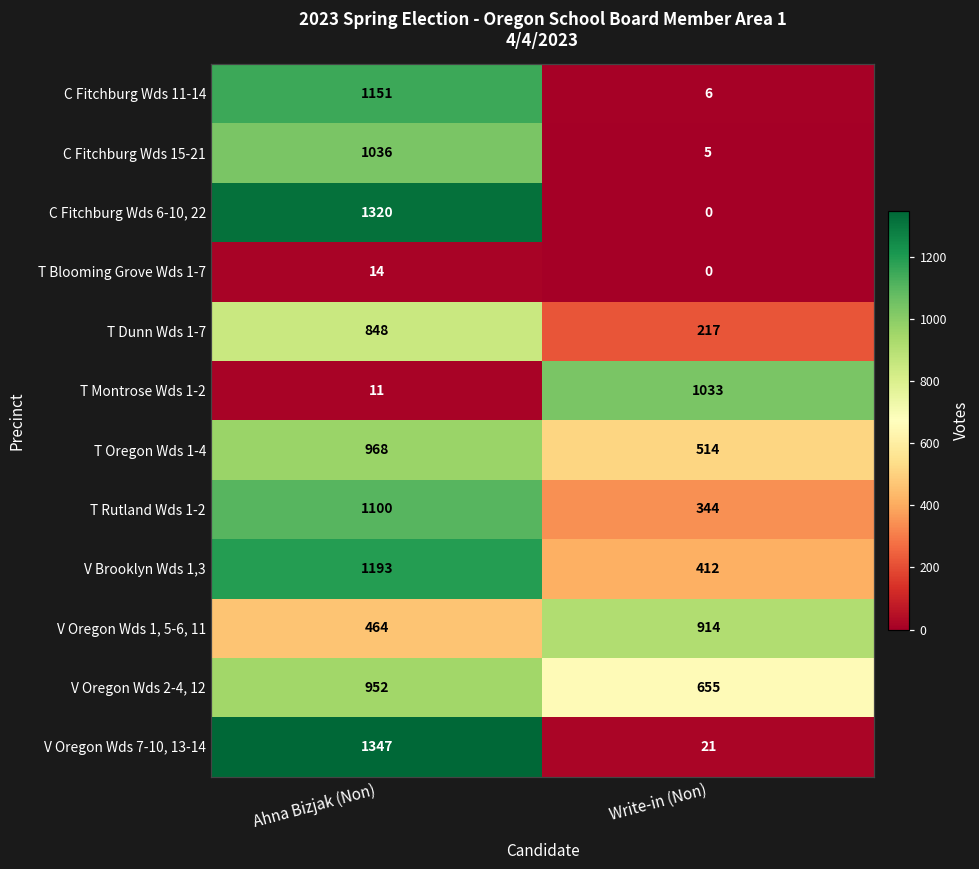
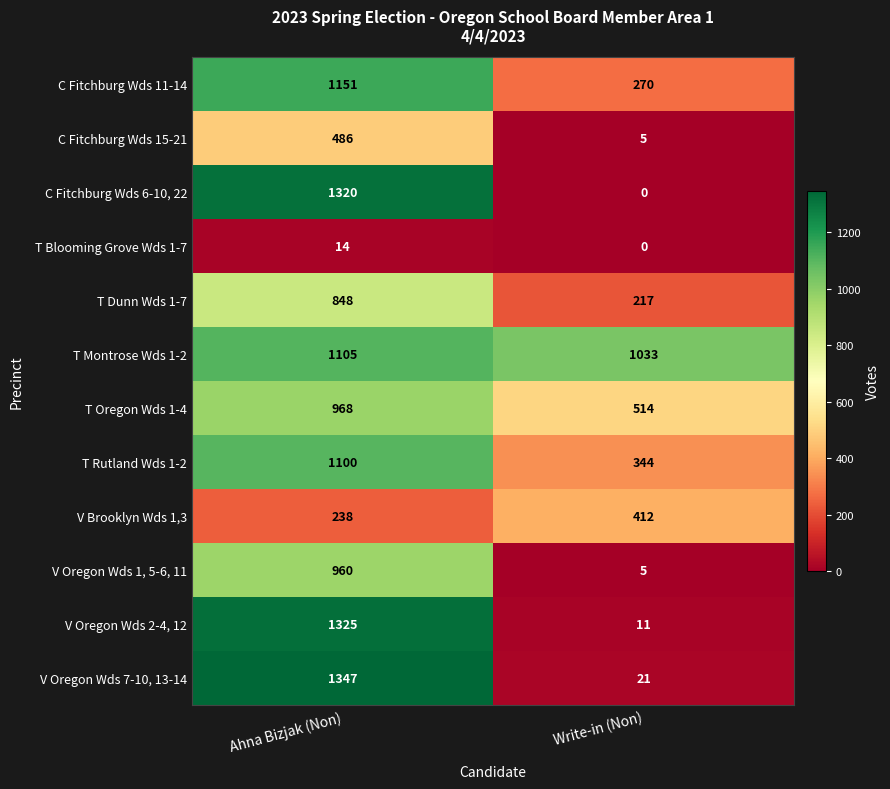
  {
    "C Fitchburg Wds 11-14": {
      "Ahna Bizjak (Non)": 1151,
-     "Write-in (Non)": 6
+     "Write-in (Non)": 270
    },
    "C Fitchburg Wds 15-21": {
-     "Ahna Bizjak (Non)": 1036,
+     "Ahna Bizjak (Non)": 486,
      "Write-in (Non)": 5
    },
    "C Fitchburg Wds 6-10, 22": {
      "Ahna Bizjak (Non)": 1320,
      "Write-in (Non)": 0
    },
    "T Blooming Grove Wds 1-7": {
      "Ahna Bizjak (Non)": 14,
      "Write-in (Non)": 0
    },
    "T Dunn Wds 1-7": {
      "Ahna Bizjak (Non)": 848,
      "Write-in (Non)": 217
    },
    "T Montrose Wds 1-2": {
-     "Ahna Bizjak (Non)": 11,
+     "Ahna Bizjak (Non)": 1105,
      "Write-in (Non)": 1033
    },
    "T Oregon Wds 1-4": {
      "Ahna Bizjak (Non)": 968,
      "Write-in (Non)": 514
    },
    "T Rutland Wds 1-2": {
      "Ahna Bizjak (Non)": 1100,
      "Write-in (Non)": 344
    },
    "V Brooklyn Wds 1,3": {
-     "Ahna Bizjak (Non)": 1193,
+     "Ahna Bizjak (Non)": 238,
      "Write-in (Non)": 412
    },
    "V Oregon Wds 1, 5-6, 11": {
-     "Ahna Bizjak (Non)": 464,
-     "Write-in (Non)": 914
+     "Ahna Bizjak (Non)": 960,
+     "Write-in (Non)": 5
    },
    "V Oregon Wds 2-4, 12": {
-     "Ahna Bizjak (Non)": 952,
-     "Write-in (Non)": 655
+     "Ahna Bizjak (Non)": 1325,
+     "Write-in (Non)": 11
    },
    "V Oregon Wds 7-10, 13-14": {
      "Ahna Bizjak (Non)": 1347,
      "Write-in (Non)": 21
    }
  }
